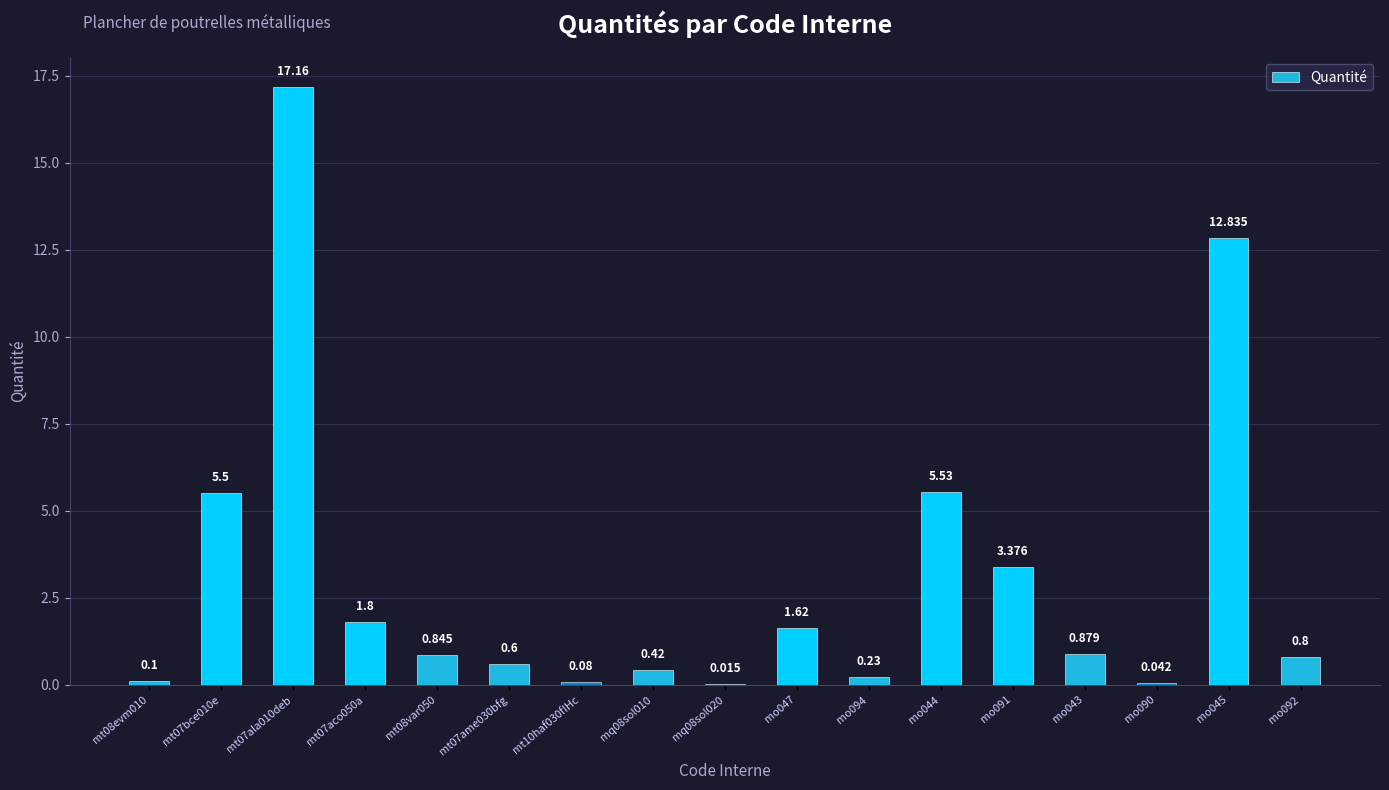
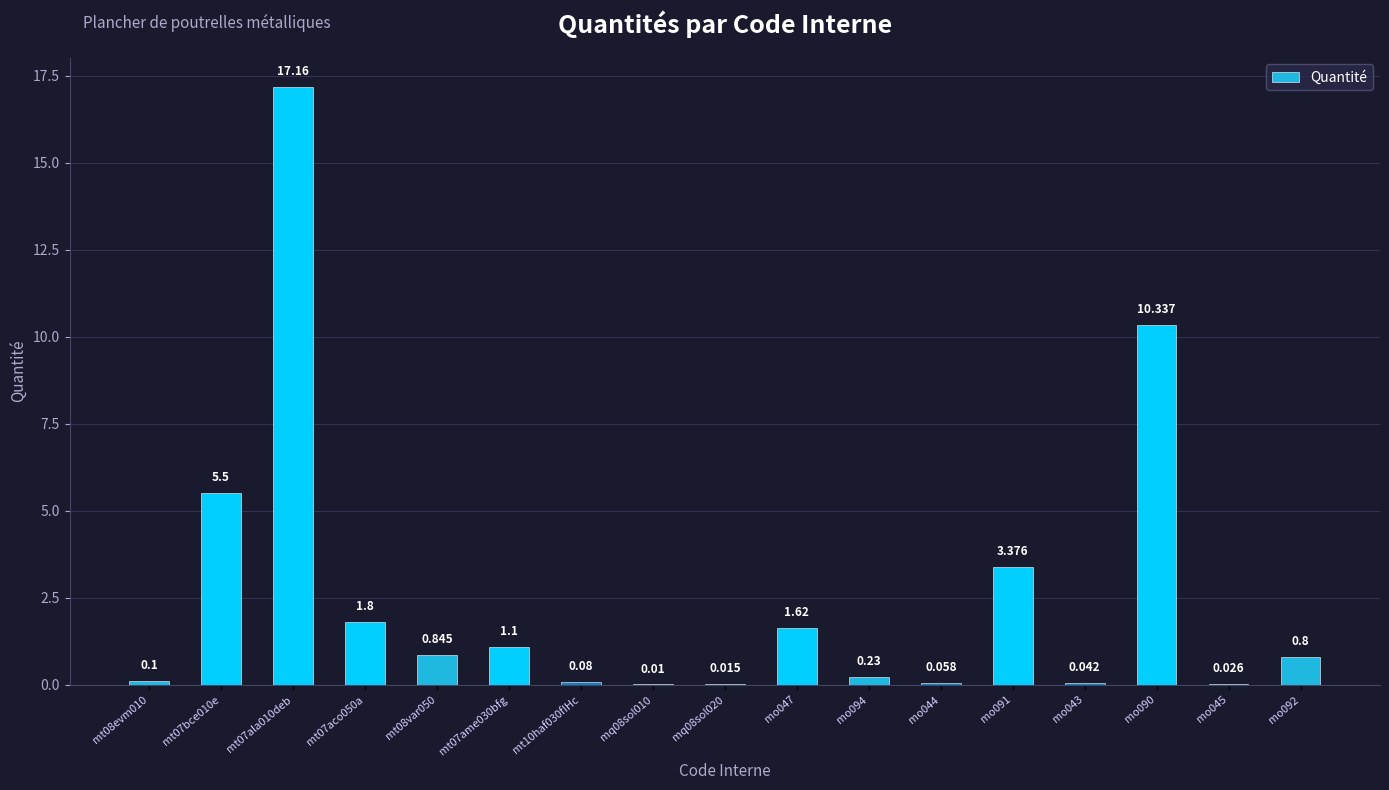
  {
    "mt08evm010": 0.1,
    "mt07bce010e": 5.5,
    "mt07ala010deb": 17.16,
    "mt07aco050a": 1.8,
    "mt08var050": 0.845,
-   "mt07ame030bfg": 0.6,
+   "mt07ame030bfg": 1.1,
    "mt10haf030fIHc": 0.08,
-   "mq08sol010": 0.42,
+   "mq08sol010": 0.01,
    "mq08sol020": 0.015,
    "mo047": 1.62,
    "mo094": 0.23,
-   "mo044": 5.53,
+   "mo044": 0.058,
    "mo091": 3.376,
-   "mo043": 0.879,
-   "mo090": 0.042,
-   "mo045": 12.835,
+   "mo043": 0.042,
+   "mo090": 10.337,
+   "mo045": 0.026,
    "mo092": 0.8
  }
